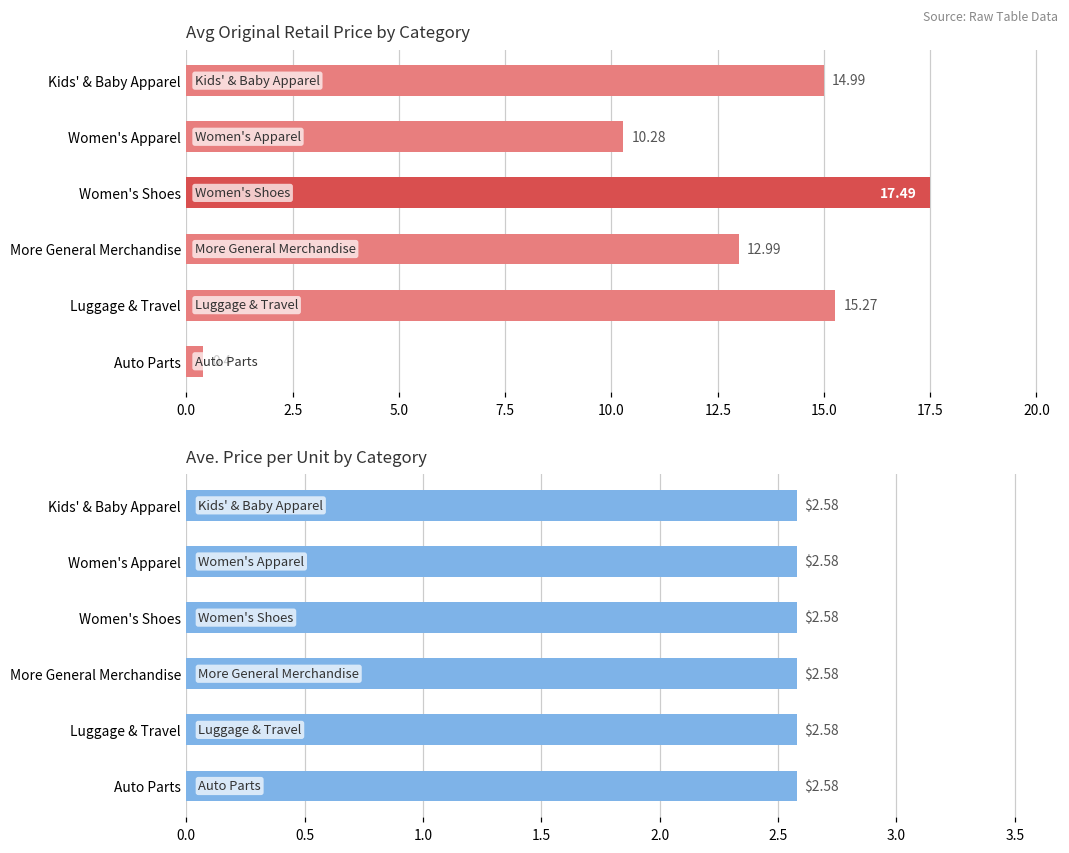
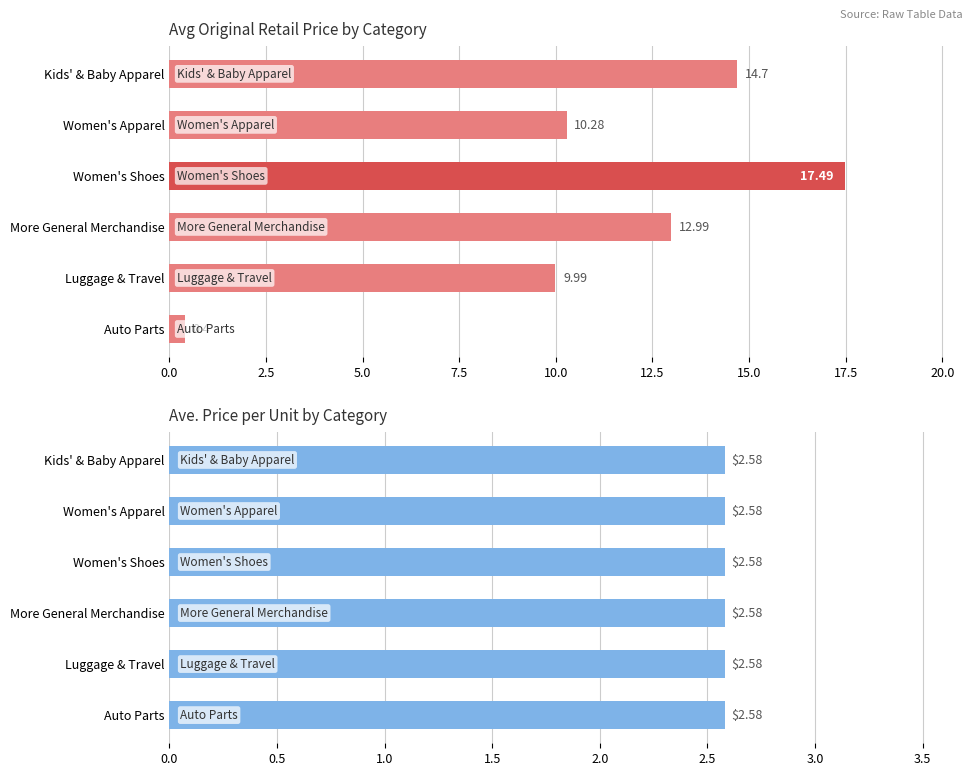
  {
    "Avg Original Retail Price by Category": {
-     "Kids' & Baby Apparel": "14.99",
+     "Kids' & Baby Apparel": "14.7",
      "Women's Apparel": "10.28",
      "Women's Shoes": "17.49",
      "More General Merchandise": "12.99",
-     "Luggage & Travel": "15.27"
+     "Luggage & Travel": "9.99"
    },
    "Ave. Price per Unit by Category": {
      "Kids' & Baby Apparel": "$2.58",
      "Women's Apparel": "$2.58",
      "Women's Shoes": "$2.58",
      "More General Merchandise": "$2.58",
      "Luggage & Travel": "$2.58",
      "Auto Parts": "$2.58"
    }
  }
